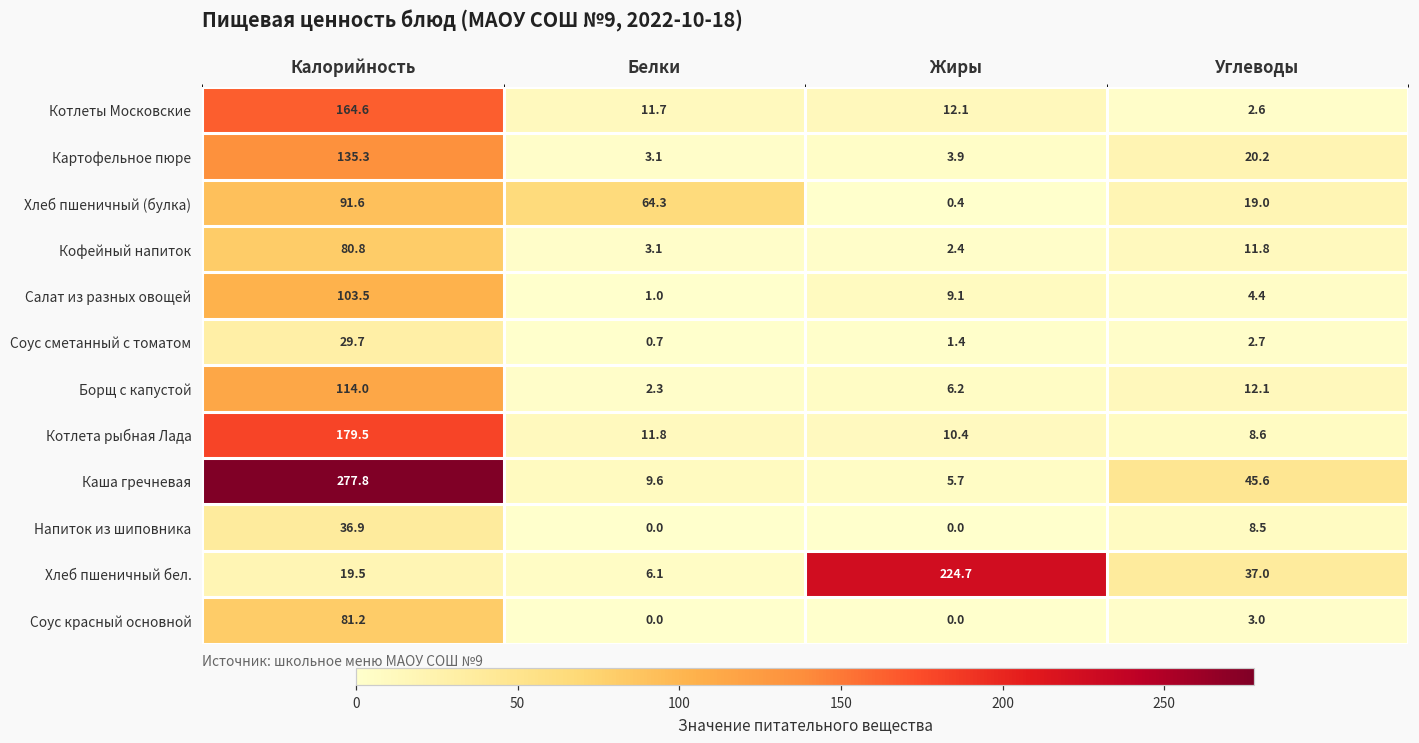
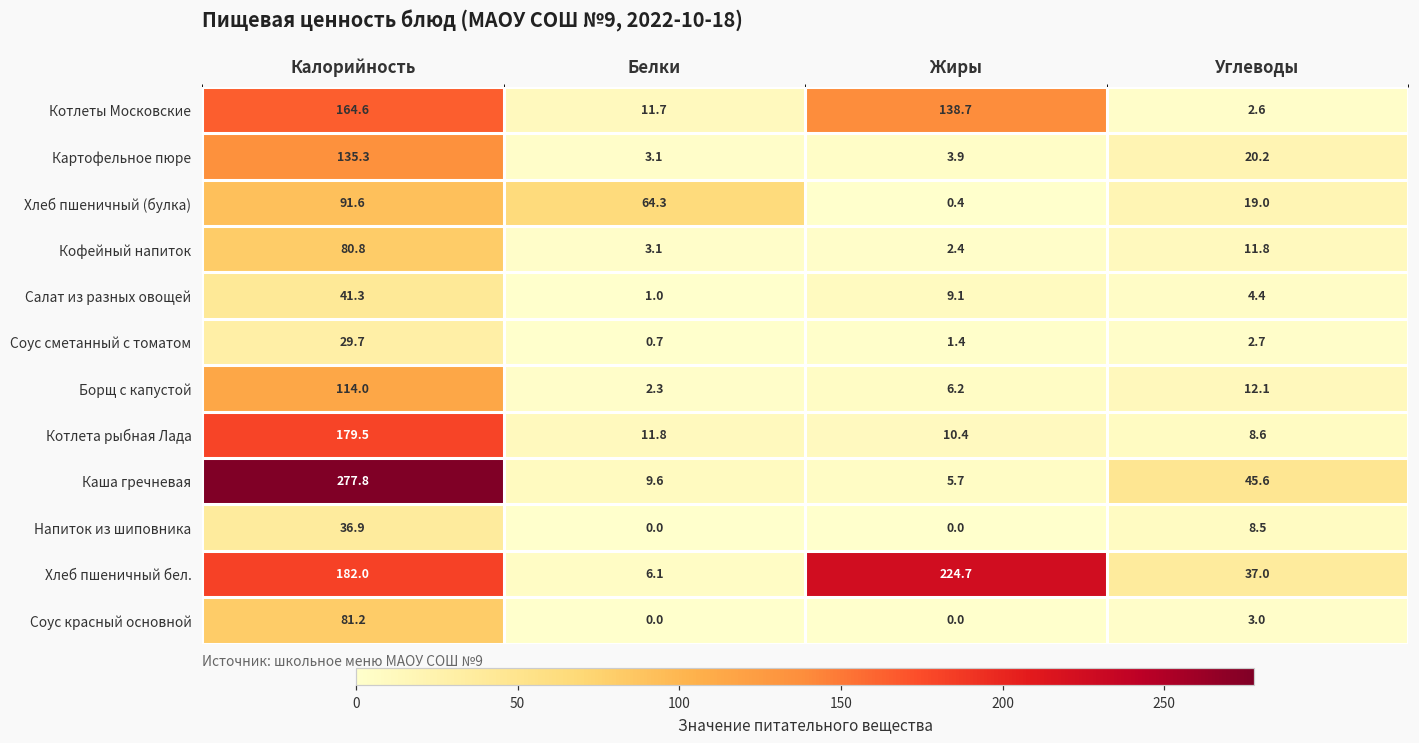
  {
    "Котлеты Московские": {
      "Калорийность": 164.6,
      "Белки": 11.7,
-     "Жиры": 12.1,
+     "Жиры": 138.7,
      "Углеводы": 2.6
    },
    "Картофельное пюре": {
      "Калорийность": 135.3,
      "Белки": 3.1,
      "Жиры": 3.9,
      "Углеводы": 20.2
    },
    "Хлеб пшеничный (булка)": {
      "Калорийность": 91.6,
      "Белки": 64.3,
      "Жиры": 0.4,
      "Углеводы": 19.0
    },
    "Кофейный напиток": {
      "Калорийность": 80.8,
      "Белки": 3.1,
      "Жиры": 2.4,
      "Углеводы": 11.8
    },
    "Салат из разных овощей": {
-     "Калорийность": 103.5,
+     "Калорийность": 41.3,
      "Белки": 1.0,
      "Жиры": 9.1,
      "Углеводы": 4.4
    },
    "Соус сметанный с томатом": {
      "Калорийность": 29.7,
      "Белки": 0.7,
      "Жиры": 1.4,
      "Углеводы": 2.7
    },
    "Борщ с капустой": {
      "Калорийность": 114.0,
      "Белки": 2.3,
      "Жиры": 6.2,
      "Углеводы": 12.1
    },
    "Котлета рыбная Лада": {
      "Калорийность": 179.5,
      "Белки": 11.8,
      "Жиры": 10.4,
      "Углеводы": 8.6
    },
    "Каша гречневая": {
      "Калорийность": 277.8,
      "Белки": 9.6,
      "Жиры": 5.7,
      "Углеводы": 45.6
    },
    "Напиток из шиповника": {
      "Калорийность": 36.9,
      "Белки": 0.0,
      "Жиры": 0.0,
      "Углеводы": 8.5
    },
    "Хлеб пшеничный бел.": {
-     "Калорийность": 19.5,
+     "Калорийность": 182.0,
      "Белки": 6.1,
      "Жиры": 224.7,
      "Углеводы": 37.0
    },
    "Соус красный основной": {
      "Калорийность": 81.2,
      "Белки": 0.0,
      "Жиры": 0.0,
      "Углеводы": 3.0
    }
  }
